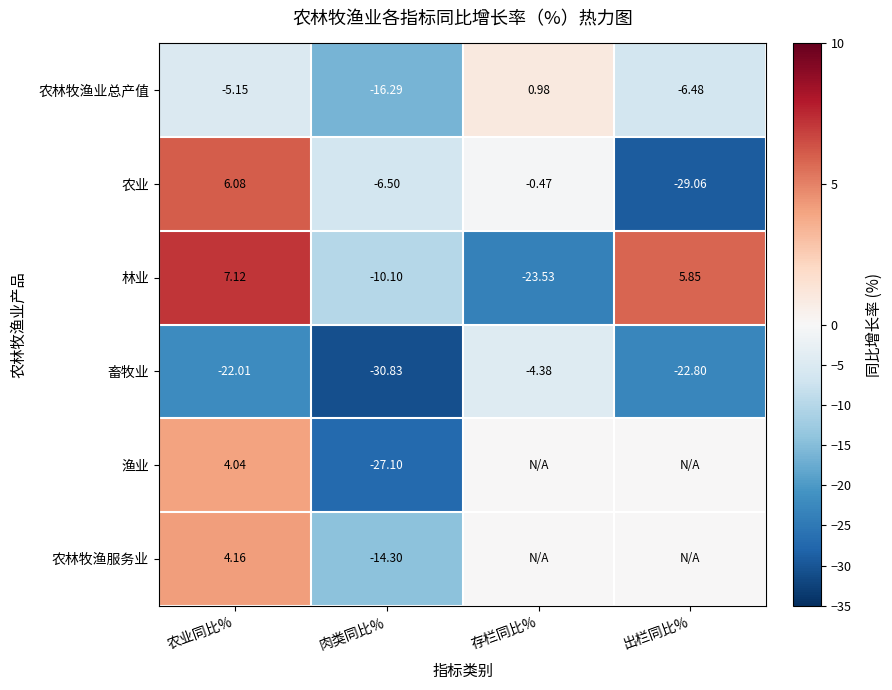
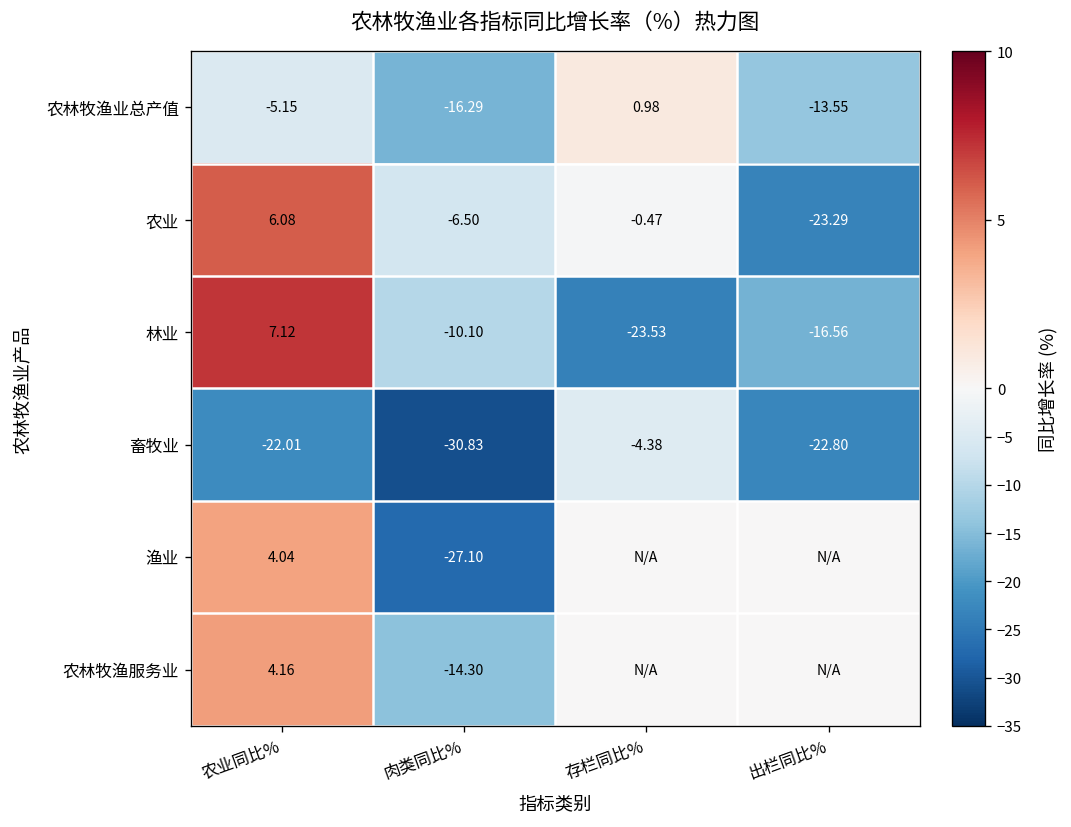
  {
    "农林牧渔业总产值": {
      "农业同比%": -5.15,
      "肉类同比%": -16.29,
      "存栏同比%": 0.98,
-     "出栏同比%": -6.48
+     "出栏同比%": -13.55
    },
    "农业": {
      "农业同比%": 6.08,
      "肉类同比%": -6.50,
      "存栏同比%": -0.47,
-     "出栏同比%": -29.06
+     "出栏同比%": -23.29
    },
    "林业": {
      "农业同比%": 7.12,
      "肉类同比%": -10.10,
      "存栏同比%": -23.53,
-     "出栏同比%": 5.85
+     "出栏同比%": -16.56
    },
    "畜牧业": {
      "农业同比%": -22.01,
      "肉类同比%": -30.83,
      "存栏同比%": -4.38,
      "出栏同比%": -22.80
    },
    "渔业": {
      "农业同比%": 4.04,
      "肉类同比%": -27.10
    },
    "农林牧渔服务业": {
      "农业同比%": 4.16,
      "肉类同比%": -14.30
    }
  }
